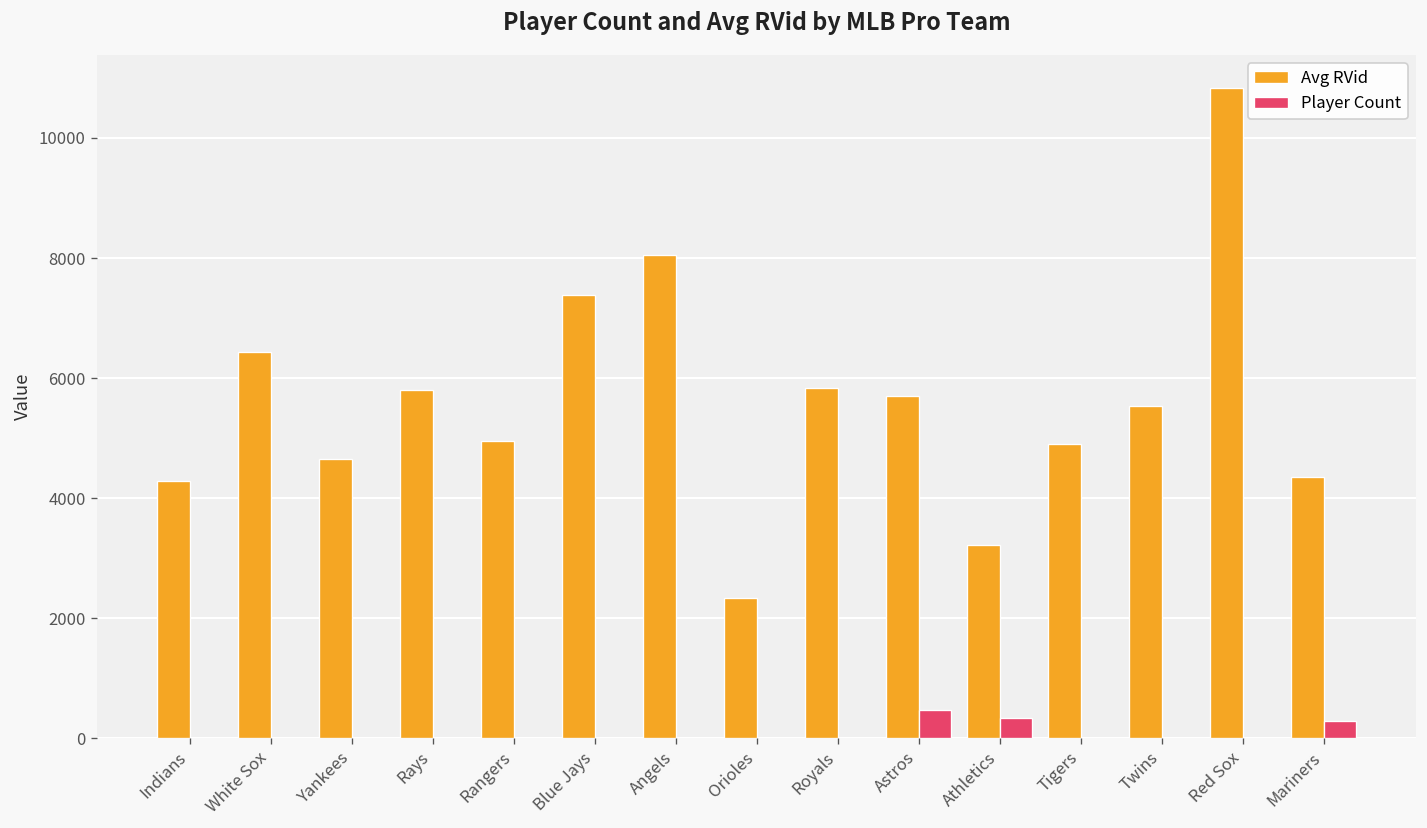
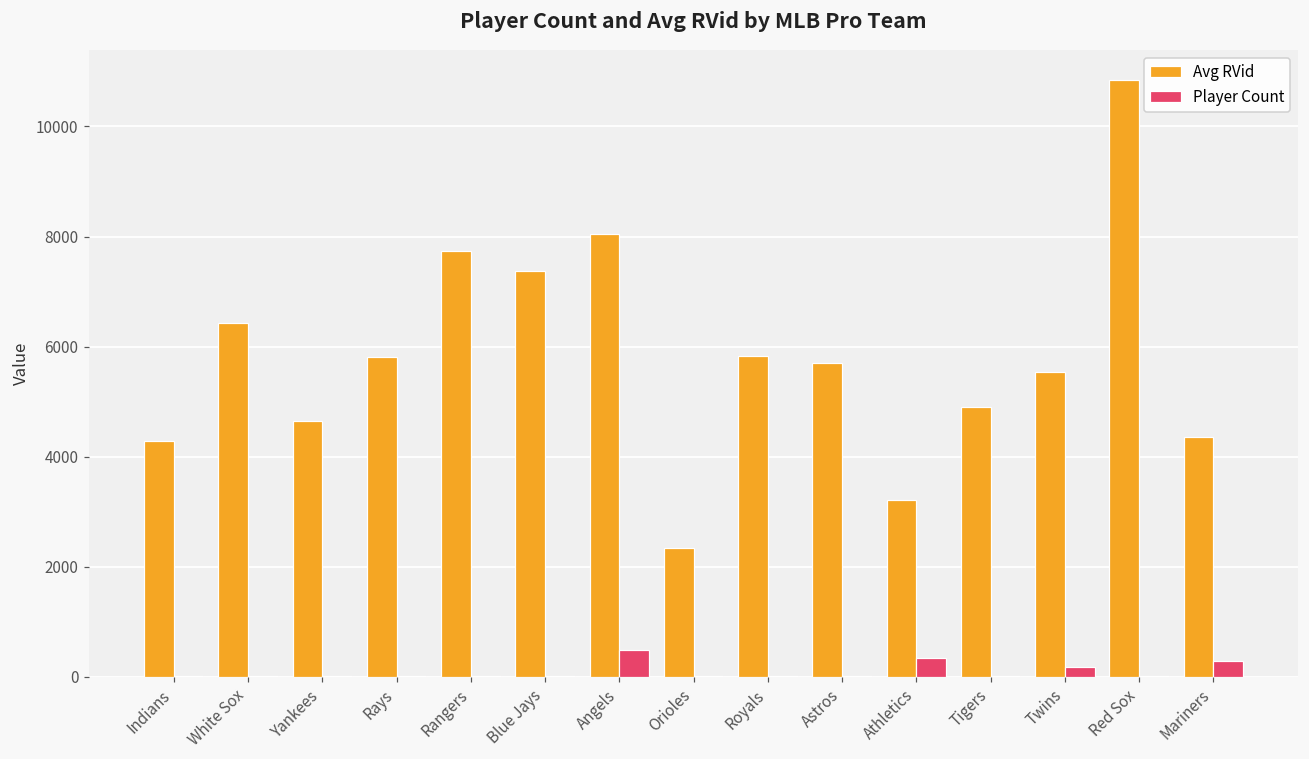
  {
    "Avg RVid": {
      "Indians": 4300,
      "White Sox": 6400,
      "Yankees": 4600,
      "Rays": 5800,
-     "Rangers": 5000,
+     "Rangers": 7700,
      "Blue Jays": 7400,
      "Angels": 8000,
      "Orioles": 2300,
      "Royals": 5800,
      "Astros": 5700,
      "Athletics": 3200,
      "Tigers": 4900,
      "Twins": 5500,
      "Red Sox": 10800,
      "Mariners": 4400
    },
    "Player Count": {
-     "Angels": 0,
-     "Astros": 500,
+     "Angels": 500,
+     "Astros": 0,
      "Athletics": 300,
-     "Twins": 0,
+     "Twins": 200,
      "Mariners": 300
    }
  }
